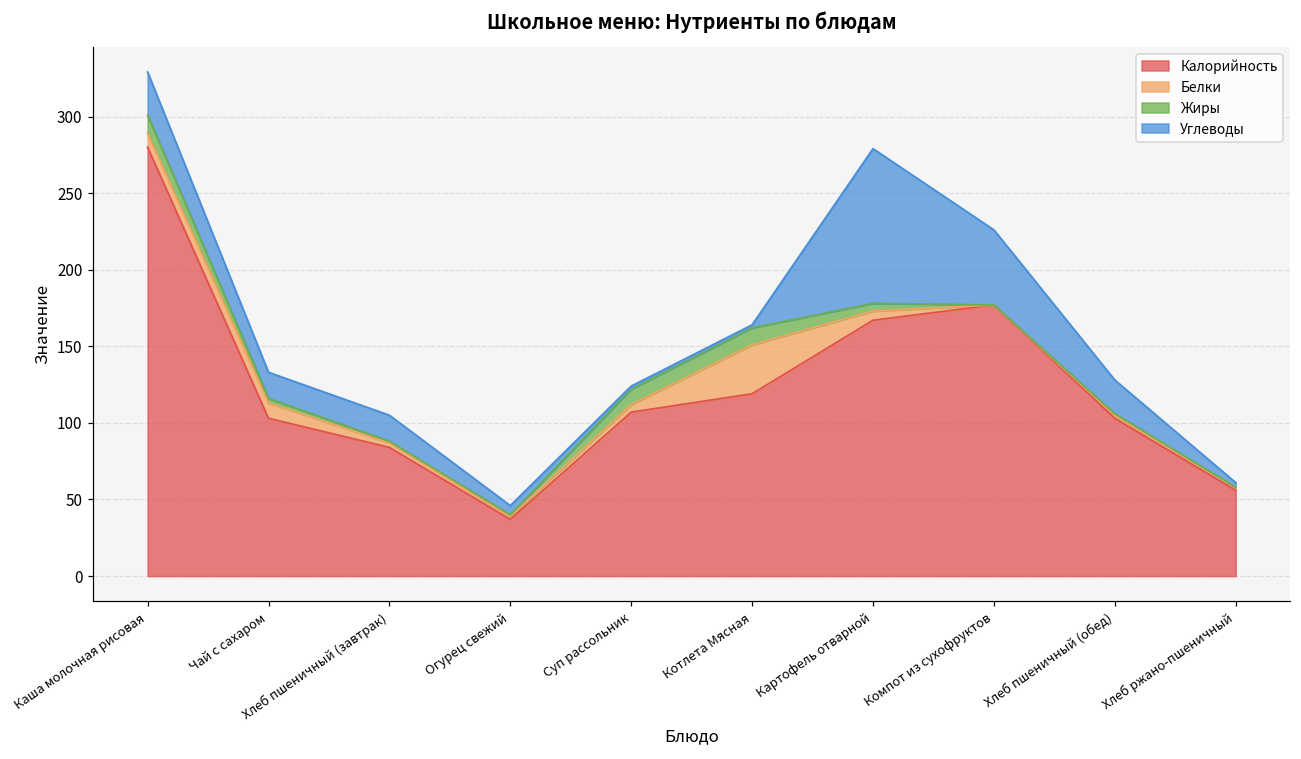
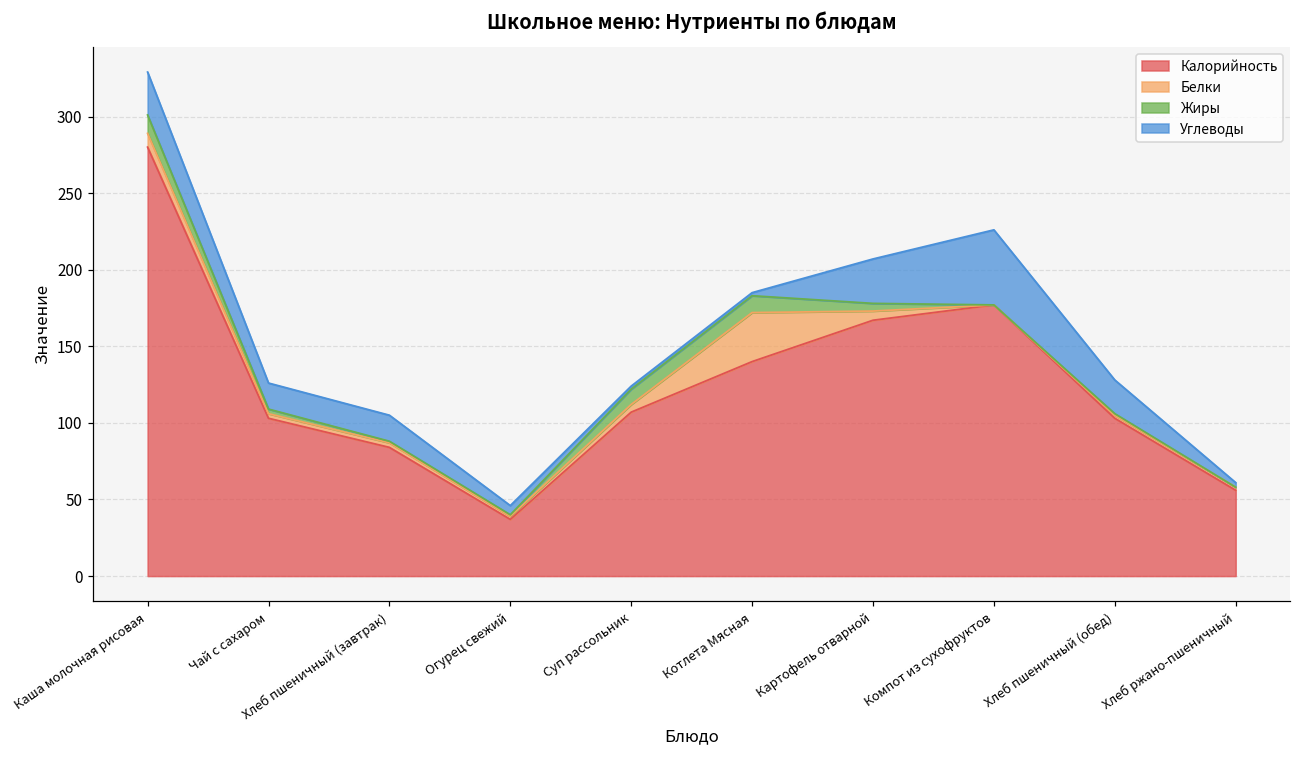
  {
    "Калорийность": {
      "Каша молочная рисовая": 280,
      "Чай с сахаром": 103,
      "Хлеб пшеничный (завтрак)": 84,
      "Огурец свежий": 37,
      "Суп рассольник": 107,
-     "Котлета Мясная": 119,
+     "Котлета Мясная": 140,
      "Картофель отварной": 167,
      "Хлеб пшеничный (обед)": 103,
      "Хлеб ржано-пшеничный": 56
    },
    "Белки": {
      "Каша молочная рисовая": 9,
-     "Чай с сахаром": 10,
+     "Чай с сахаром": 3,
      "Суп рассольник": 5,
      "Котлета Мясная": 32,
      "Картофель отварной": 6
    },
    "Жиры": {
      "Каша молочная рисовая": 12,
      "Чай с сахаром": 3,
      "Суп рассольник": 10,
      "Котлета Мясная": 11,
      "Картофель отварной": 5
    },
    "Углеводы": {
      "Каша молочная рисовая": 28,
      "Чай с сахаром": 17,
      "Хлеб пшеничный (завтрак)": 17,
      "Огурец свежий": 6,
      "Суп рассольник": 2,
      "Котлета Мясная": 2,
-     "Картофель отварной": 101,
+     "Картофель отварной": 29,
      "Компот из сухофруктов": 49,
      "Хлеб пшеничный (обед)": 22,
      "Хлеб ржано-пшеничный": 3
    }
  }
